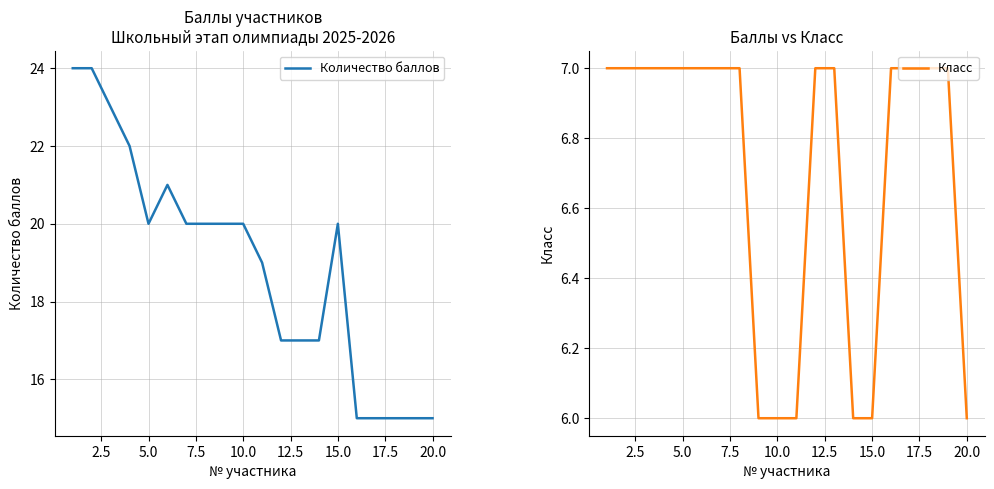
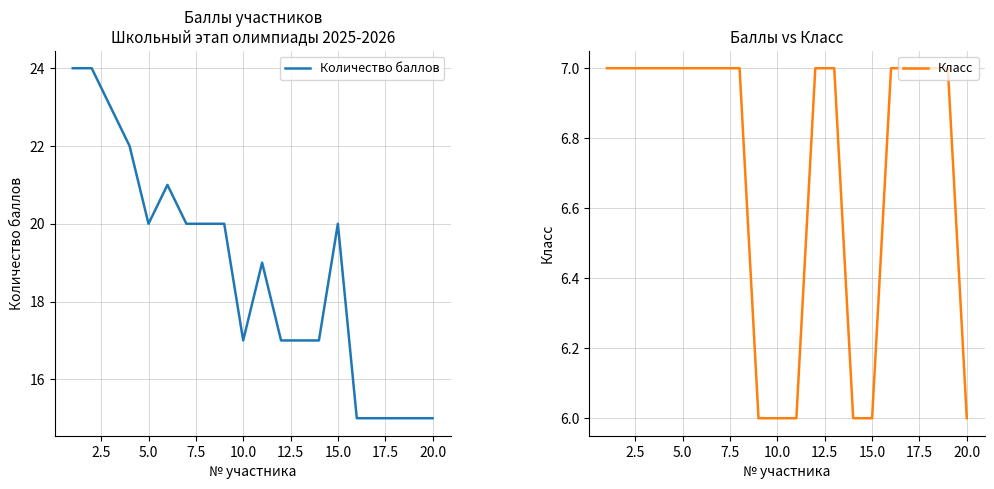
  {
    "Баллы участников Школьный этап олимпиады 2025-2026": {
      "5.0": 20,
-     "10.0": 20,
+     "10.0": 17,
      "15.0": 20,
      "20.0": 15
    },
    "Баллы vs Класс": {
      "5.0": 7.00,
      "10.0": 6.00,
      "15.0": 6.00,
      "20.0": 6.00
    }
  }
